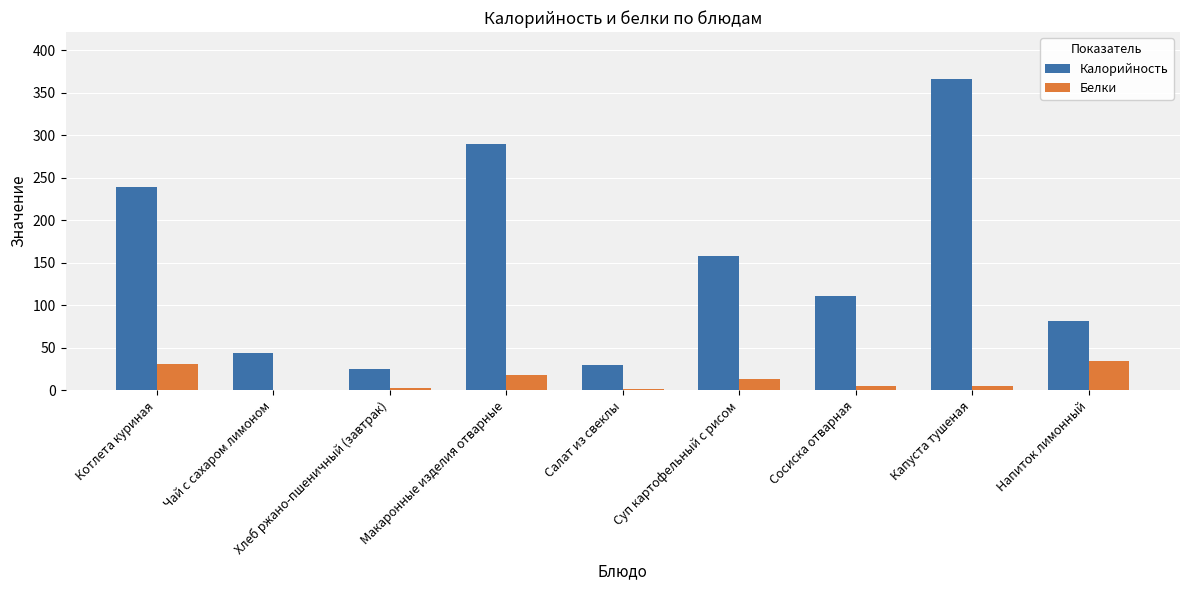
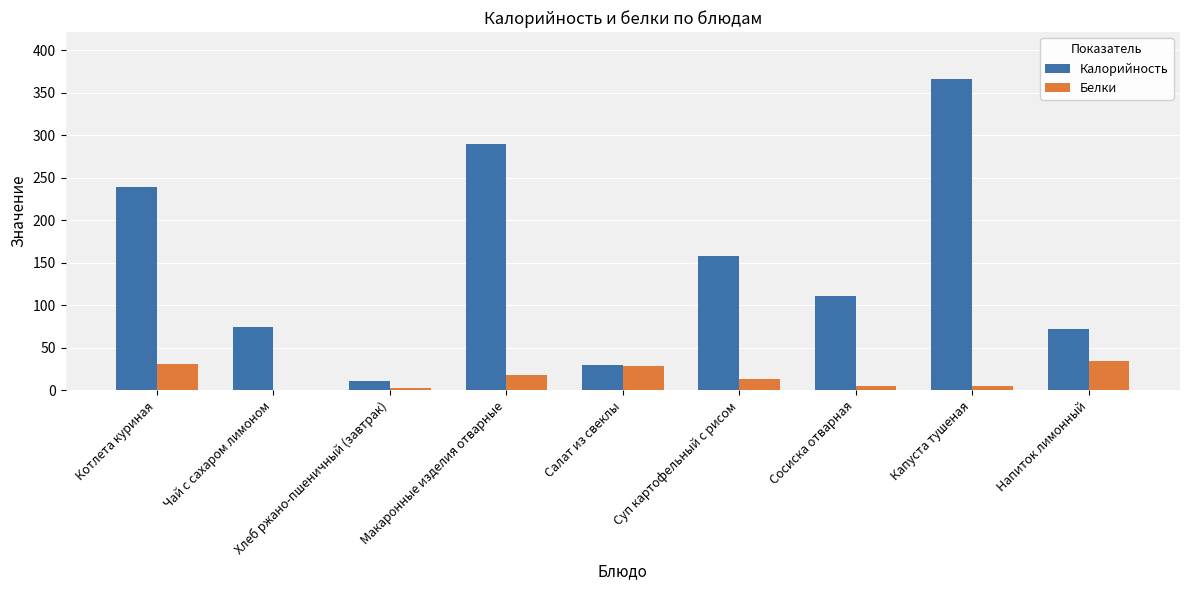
  {
    "Калорийность": {
      "Котлета куриная": 240,
-     "Чай с сахаром лимоном": 40,
-     "Хлеб ржано-пшеничный (завтрак)": 30,
+     "Чай с сахаром лимоном": 70,
+     "Хлеб ржано-пшеничный (завтрак)": 10,
      "Макаронные изделия отварные": 290,
      "Салат из свеклы": 30,
      "Суп картофельный с рисом": 160,
      "Сосиска отварная": 110,
      "Капуста тушеная": 370,
-     "Напиток лимонный": 80
+     "Напиток лимонный": 70
    },
    "Белки": {
      "Котлета куриная": 30,
      "Макаронные изделия отварные": 20,
-     "Салат из свеклы": 0,
+     "Салат из свеклы": 30,
      "Суп картофельный с рисом": 10,
      "Сосиска отварная": 0,
      "Капуста тушеная": 0,
      "Напиток лимонный": 30
    }
  }
